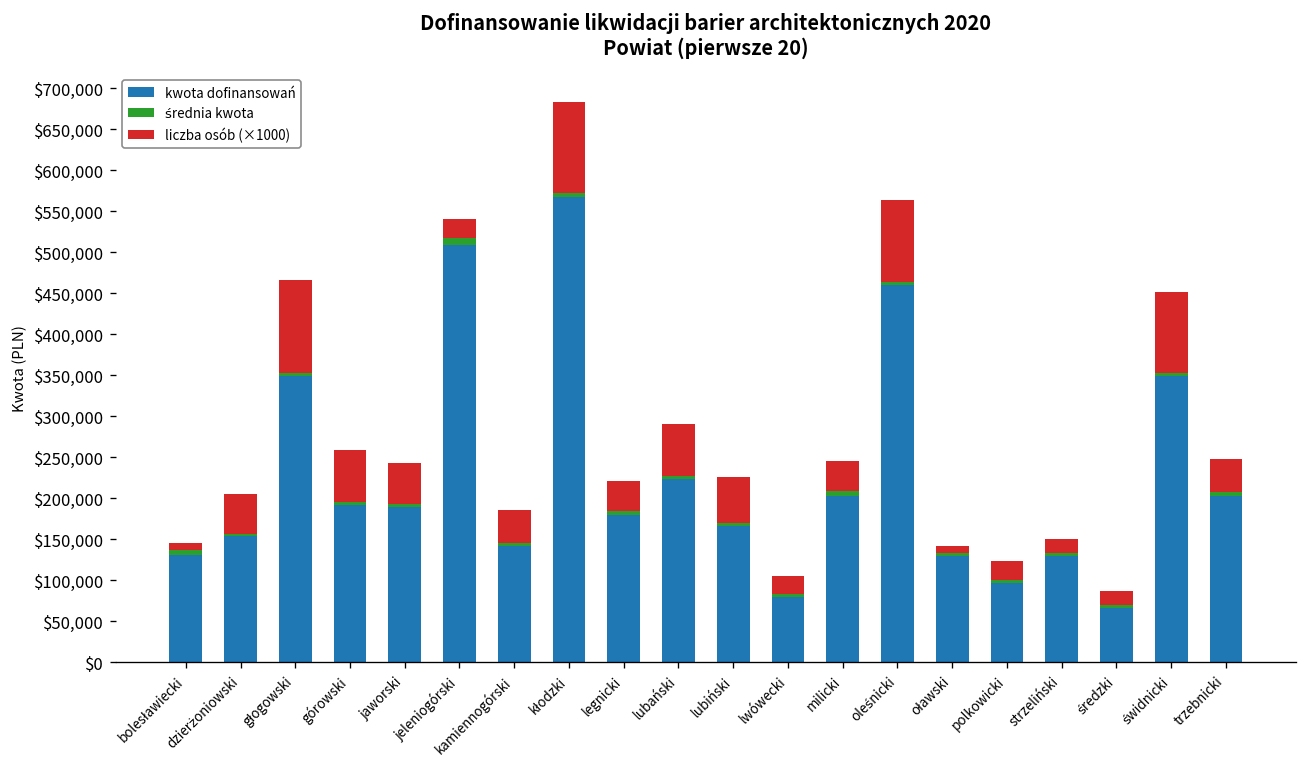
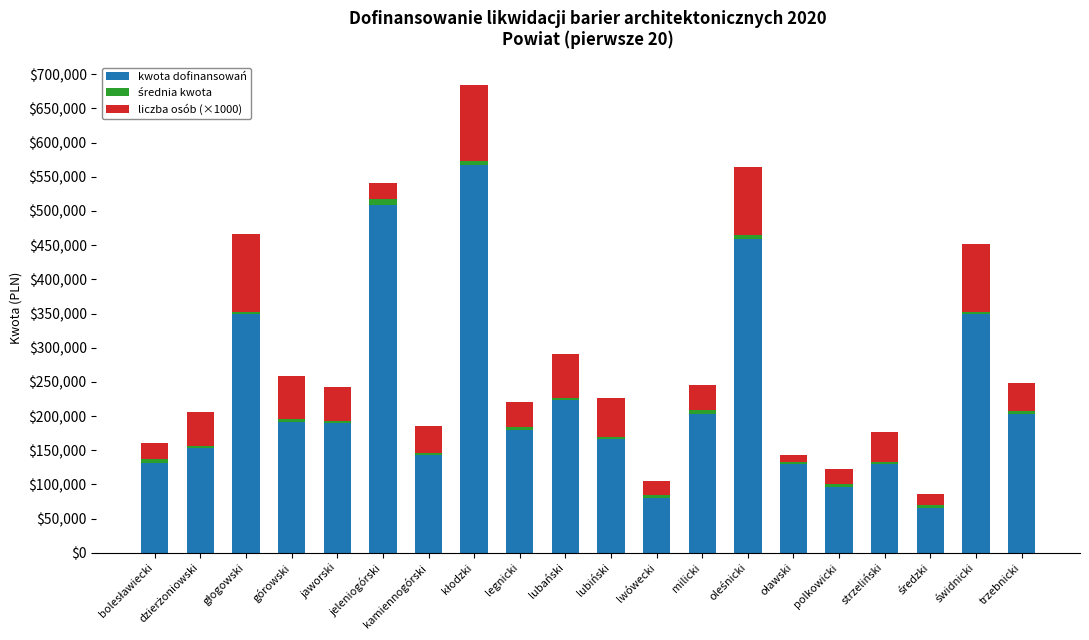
  {
    "kwota dofinansowań": {
      "bolesławiecki": "$130,000",
      "dzierżoniowski": "$150,000",
      "głogowski": "$350,000",
      "górowski": "$190,000",
      "jaworski": "$190,000",
      "jeleniogórski": "$510,000",
      "kamiennogórski": "$140,000",
      "kłodzki": "$570,000",
      "legnicki": "$180,000",
      "lubański": "$220,000",
      "lubiński": "$170,000",
      "lwówecki": "$80,000",
      "milicki": "$200,000",
      "oleśnicki": "$460,000",
      "oławski": "$130,000",
      "polkowicki": "$100,000",
      "strzeliński": "$130,000",
      "średzki": "$70,000",
      "świdnicki": "$350,000",
      "trzebnicki": "$200,000"
    },
    "średnia kwota": {
      "bolesławiecki": "$10,000",
      "górowski": "$0",
      "jaworski": "$0",
      "jeleniogórski": "$10,000",
      "kłodzki": "$10,000",
      "legnicki": "$0",
      "lwówecki": "$0",
      "milicki": "$10,000",
      "oleśnicki": "$0",
      "polkowicki": "$0",
      "średzki": "$0",
      "trzebnicki": "$10,000"
    },
    "liczba osób (×1000)": {
-     "bolesławiecki": "$10,000",
+     "bolesławiecki": "$20,000",
      "dzierżoniowski": "$50,000",
      "głogowski": "$110,000",
      "górowski": "$60,000",
      "jaworski": "$50,000",
      "jeleniogórski": "$20,000",
      "kamiennogórski": "$40,000",
      "kłodzki": "$110,000",
      "legnicki": "$40,000",
      "lubański": "$60,000",
      "lubiński": "$60,000",
      "lwówecki": "$20,000",
      "milicki": "$40,000",
      "oleśnicki": "$100,000",
      "oławski": "$10,000",
      "polkowicki": "$20,000",
-     "strzeliński": "$20,000",
+     "strzeliński": "$40,000",
      "średzki": "$20,000",
      "świdnicki": "$100,000",
      "trzebnicki": "$40,000"
    }
  }
